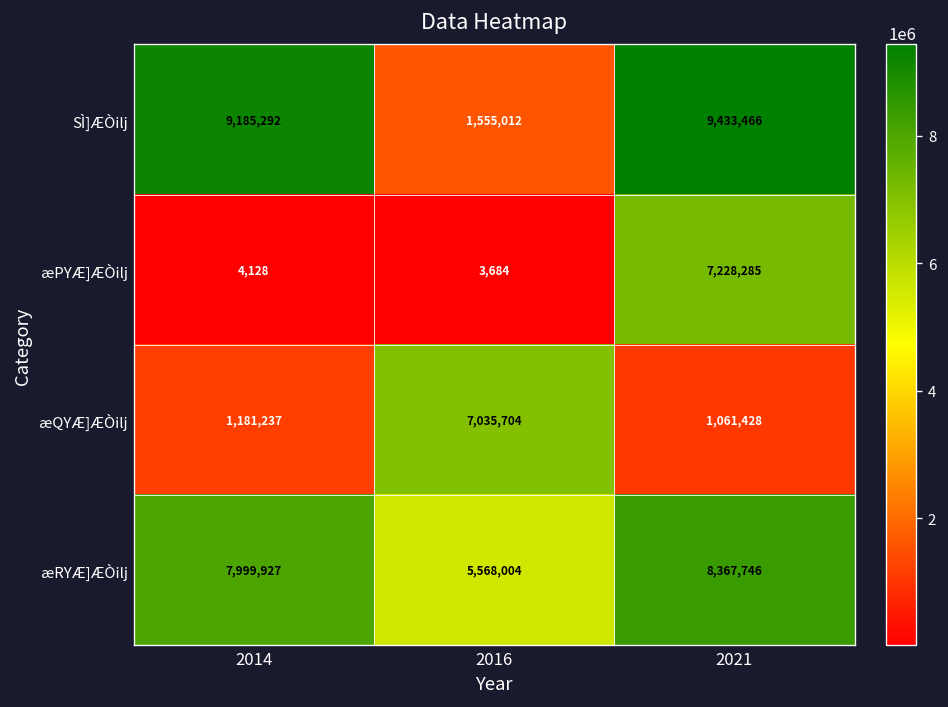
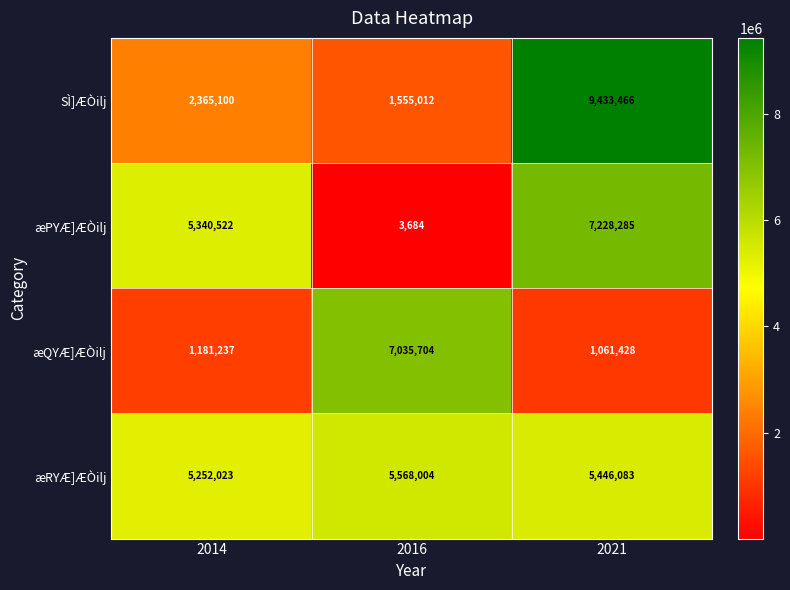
  {
    "SÌ]ÆÒilj": {
-     "2014": "9,185,292",
+     "2014": "2,365,100",
      "2016": "1,555,012",
      "2021": "9,433,466"
    },
    "æPYÆ]ÆÒilj": {
-     "2014": "4,128",
+     "2014": "5,340,522",
      "2016": "3,684",
      "2021": "7,228,285"
    },
    "æQYÆ]ÆÒilj": {
      "2014": "1,181,237",
      "2016": "7,035,704",
      "2021": "1,061,428"
    },
    "æRYÆ]ÆÒilj": {
-     "2014": "7,999,927",
+     "2014": "5,252,023",
      "2016": "5,568,004",
-     "2021": "8,367,746"
+     "2021": "5,446,083"
    }
  }
